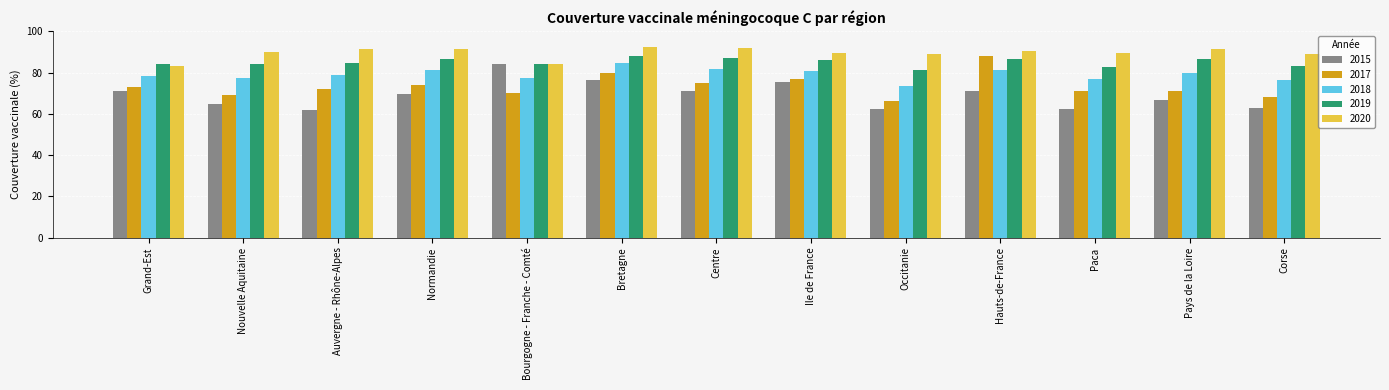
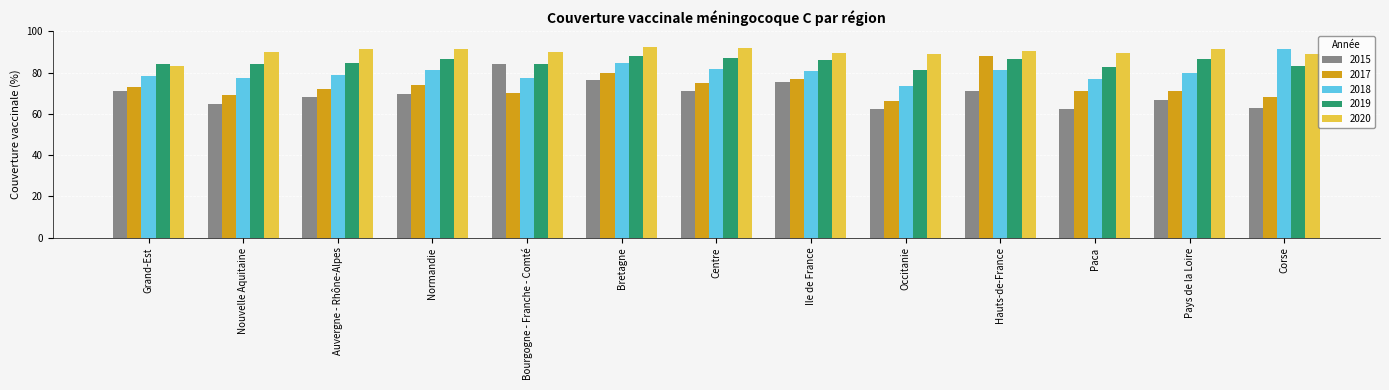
  {
    "2015": {
      "Grand-Est": 71,
      "Nouvelle Aquitaine": 65,
-     "Auvergne - Rhône-Alpes": 62,
+     "Auvergne - Rhône-Alpes": 68,
      "Normandie": 70,
      "Bourgogne - Franche - Comté": 84,
      "Bretagne": 77,
      "Centre": 71,
      "Ile de France": 75,
      "Occitanie": 62,
      "Hauts-de-France": 71,
      "Paca": 63,
      "Pays de la Loire": 67,
      "Corse": 63
    },
    "2017": {
      "Grand-Est": 73,
      "Nouvelle Aquitaine": 69,
      "Auvergne - Rhône-Alpes": 72,
      "Normandie": 74,
      "Bourgogne - Franche - Comté": 70,
      "Bretagne": 80,
      "Centre": 75,
      "Ile de France": 77,
      "Occitanie": 66,
      "Hauts-de-France": 88,
      "Paca": 71,
      "Pays de la Loire": 71,
      "Corse": 68
    },
    "2018": {
      "Grand-Est": 78,
      "Nouvelle Aquitaine": 77,
      "Auvergne - Rhône-Alpes": 79,
      "Normandie": 81,
      "Bourgogne - Franche - Comté": 77,
      "Bretagne": 85,
      "Centre": 82,
      "Ile de France": 81,
      "Occitanie": 74,
      "Hauts-de-France": 81,
      "Paca": 77,
      "Pays de la Loire": 80,
-     "Corse": 76
+     "Corse": 91
    },
    "2019": {
      "Grand-Est": 84,
      "Nouvelle Aquitaine": 84,
      "Auvergne - Rhône-Alpes": 85,
      "Normandie": 87,
      "Bourgogne - Franche - Comté": 84,
      "Bretagne": 88,
      "Centre": 87,
      "Ile de France": 86,
      "Occitanie": 81,
      "Hauts-de-France": 86,
      "Paca": 83,
      "Pays de la Loire": 86,
      "Corse": 83
    },
    "2020": {
      "Grand-Est": 83,
      "Nouvelle Aquitaine": 90,
      "Auvergne - Rhône-Alpes": 91,
      "Normandie": 91,
-     "Bourgogne - Franche - Comté": 84,
+     "Bourgogne - Franche - Comté": 90,
      "Bretagne": 92,
      "Centre": 92,
      "Ile de France": 90,
      "Occitanie": 89,
      "Hauts-de-France": 91,
      "Paca": 90,
      "Pays de la Loire": 92,
      "Corse": 89
    }
  }
